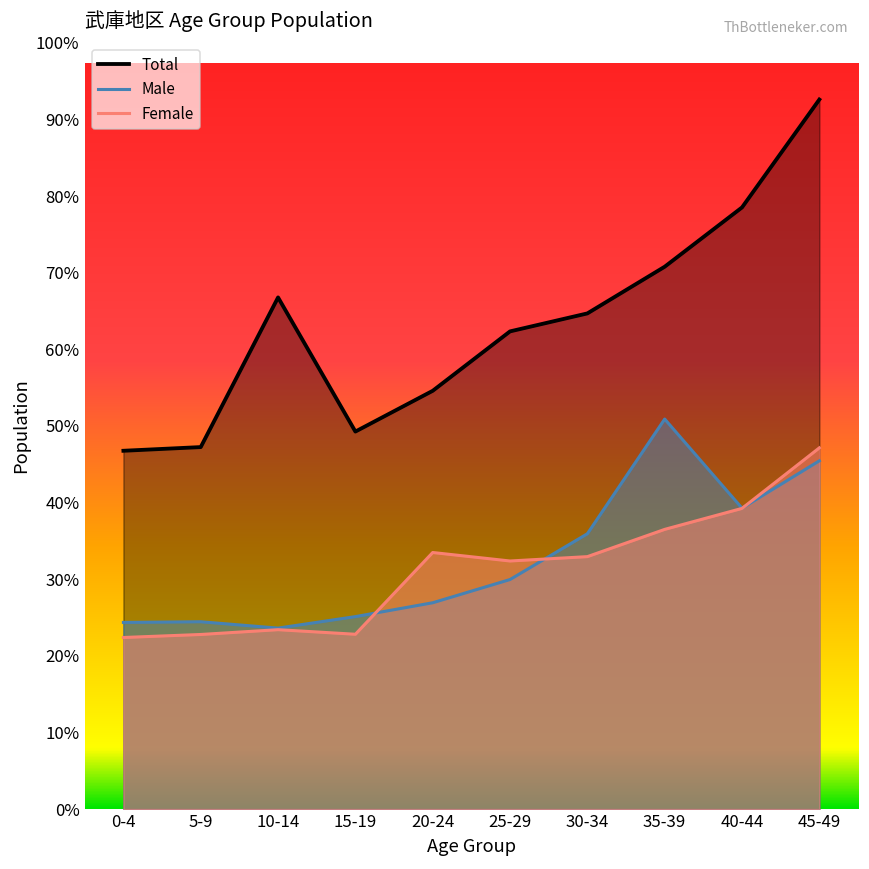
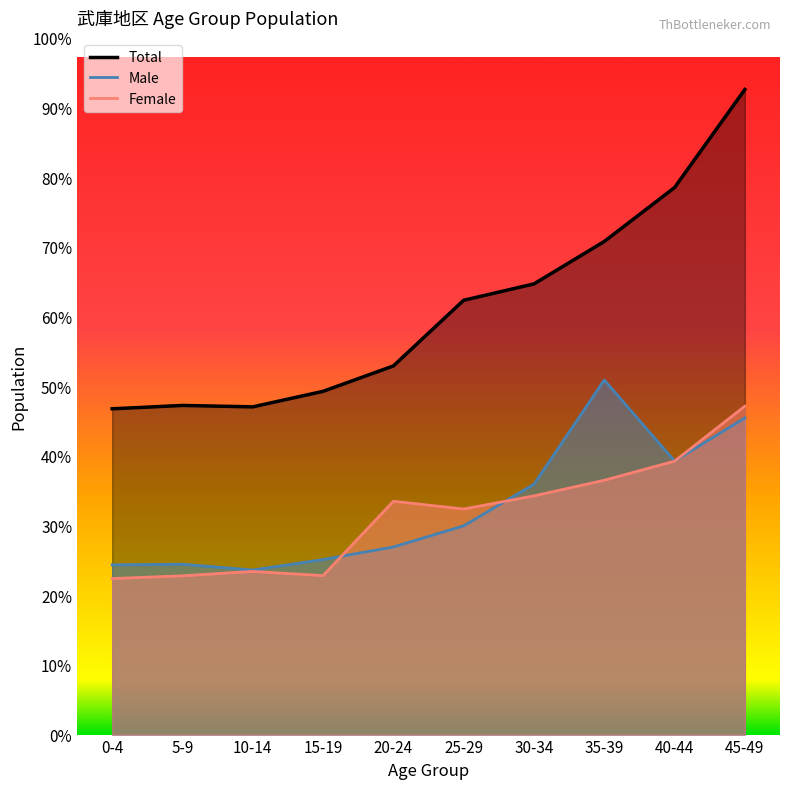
  {
    "Total": {
      "0-4": "47%",
      "5-9": "47%",
-     "10-14": "67%",
+     "10-14": "47%",
      "15-19": "49%",
-     "20-24": "55%",
+     "20-24": "53%",
      "25-29": "62%",
      "30-34": "65%",
      "35-39": "71%",
      "40-44": "79%",
      "45-49": "93%"
    },
    "Male": {
      "0-4": "24%",
      "5-9": "24%",
      "15-19": "25%",
      "20-24": "27%",
      "25-29": "30%",
      "30-34": "36%",
      "35-39": "51%",
      "45-49": "45%"
    },
    "Female": {
      "0-4": "22%",
      "5-9": "23%",
      "15-19": "23%",
      "20-24": "33%",
      "25-29": "32%",
-     "30-34": "33%",
+     "30-34": "34%",
      "35-39": "37%",
      "45-49": "47%"
    }
  }
